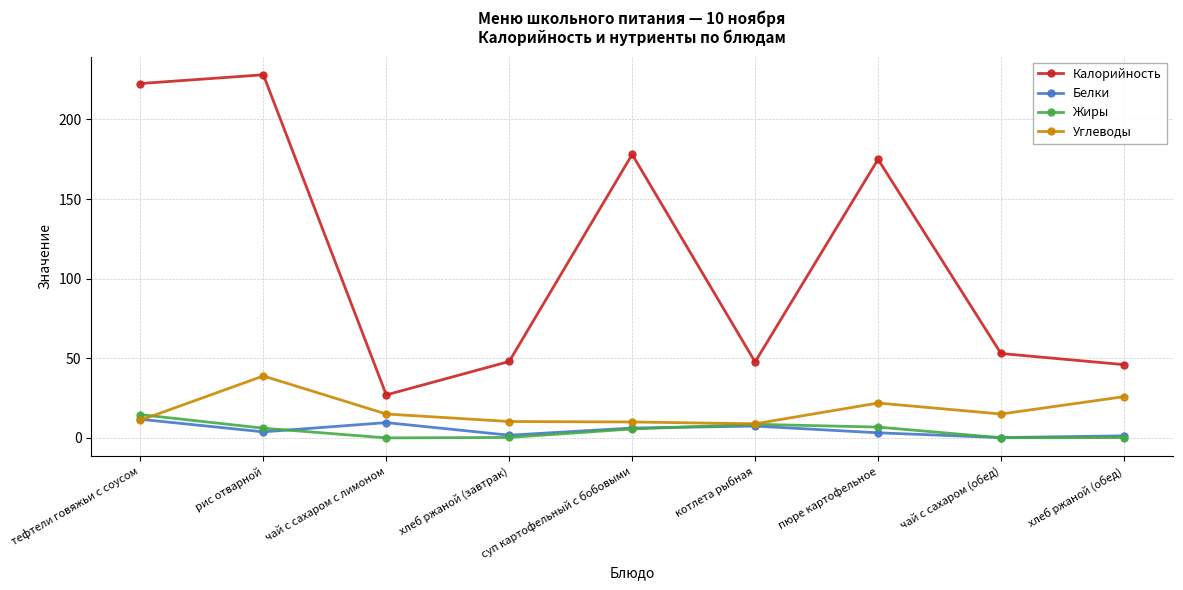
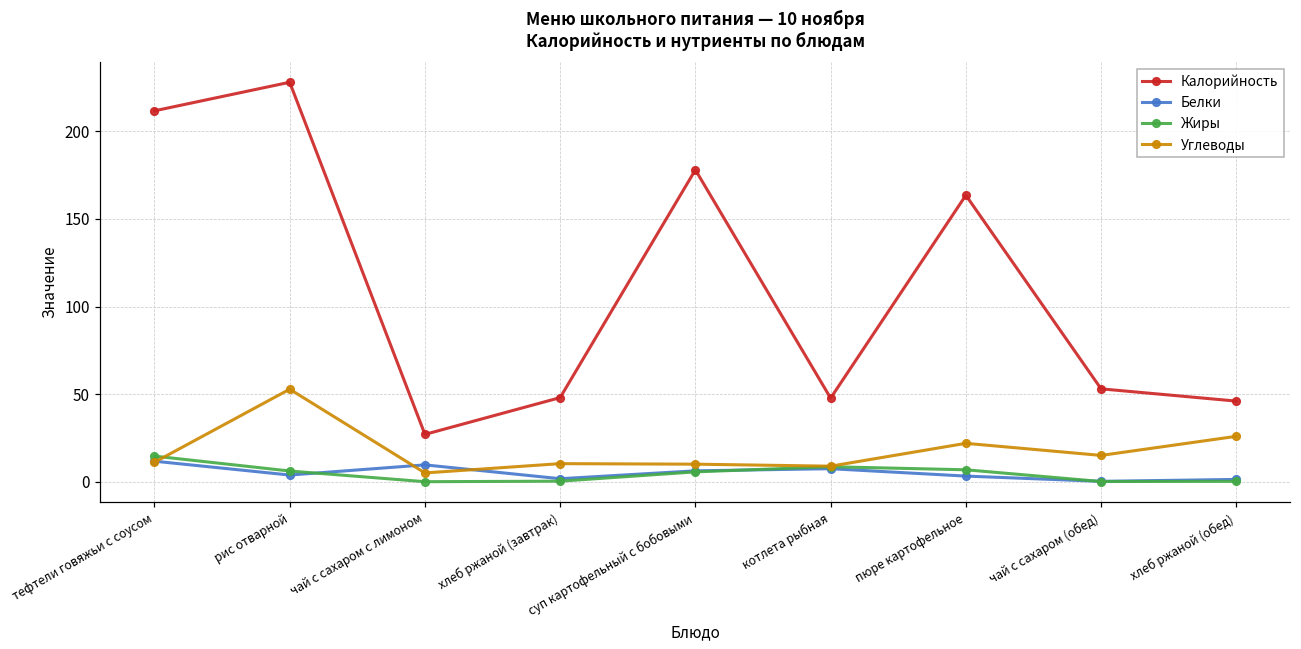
  {
    "Калорийность": {
-     "тефтели говяжьи с соусом": 223,
+     "тефтели говяжьи с соусом": 212,
      "рис отварной": 228,
      "чай с сахаром с лимоном": 27,
      "хлеб ржаной (завтрак)": 48,
      "суп картофельный с бобовыми": 178,
      "котлета рыбная": 48,
-     "пюре картофельное": 175,
+     "пюре картофельное": 164,
      "чай с сахаром (обед)": 53,
      "хлеб ржаной (обед)": 46
    },
    "Белки": {
      "рис отварной": 4,
      "чай с сахаром с лимоном": 10,
      "пюре картофельное": 3
    },
    "Жиры": {
      "тефтели говяжьи с соусом": 15,
      "рис отварной": 6,
      "чай с сахаром с лимоном": 0,
      "пюре картофельное": 7
    },
    "Углеводы": {
-     "рис отварной": 39,
-     "чай с сахаром с лимоном": 15,
+     "рис отварной": 53,
+     "чай с сахаром с лимоном": 5,
      "хлеб ржаной (завтрак)": 10,
      "суп картофельный с бобовыми": 10,
      "пюре картофельное": 22,
      "чай с сахаром (обед)": 15,
      "хлеб ржаной (обед)": 26
    }
  }
